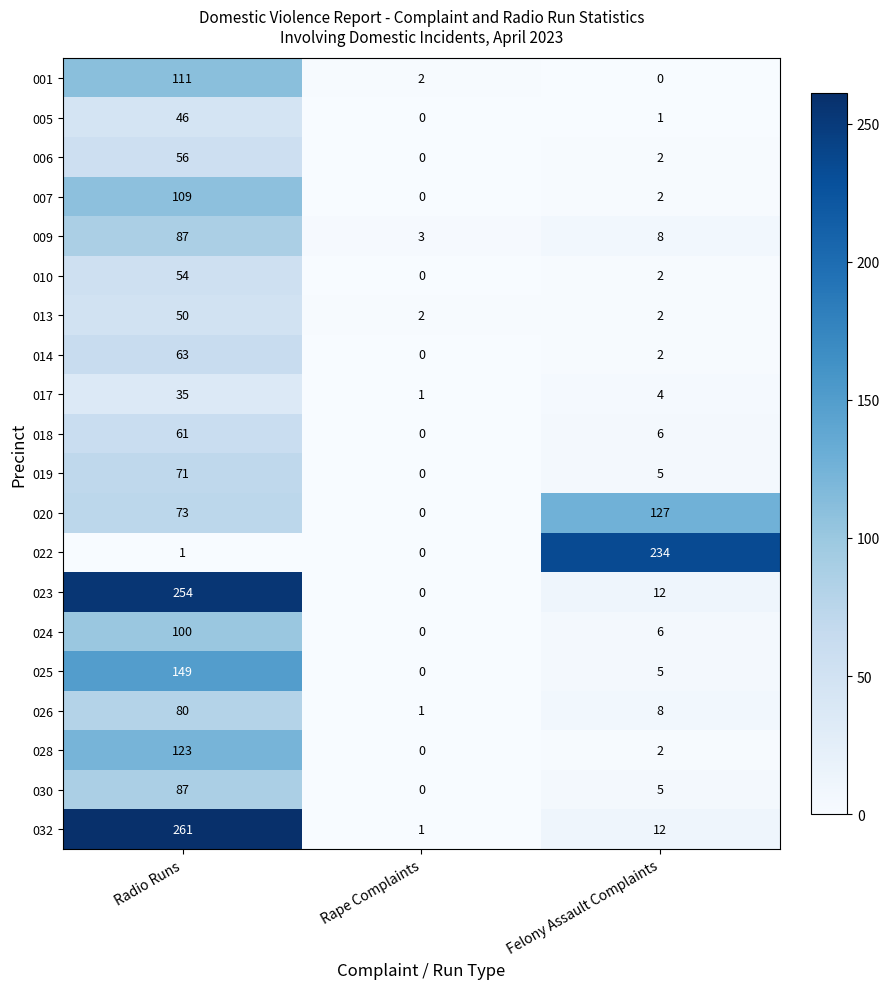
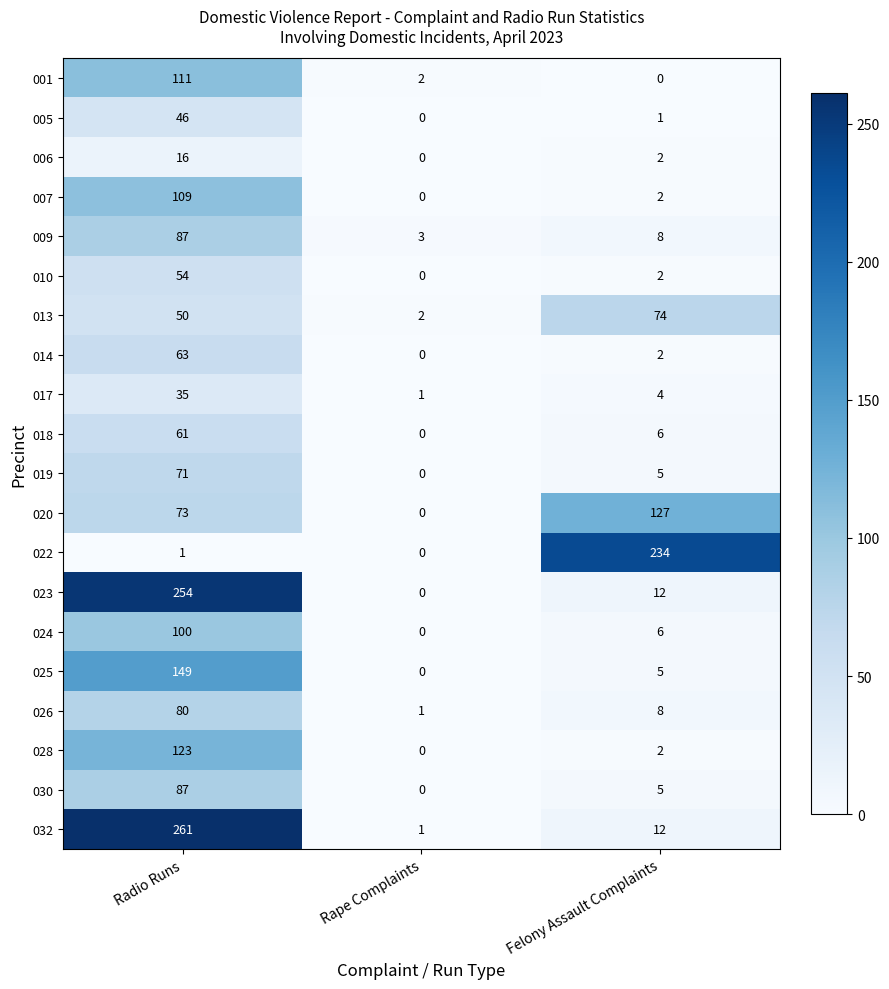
  {
    "001": {
      "Radio Runs": 111,
      "Rape Complaints": 2,
      "Felony Assault Complaints": 0
    },
    "005": {
      "Radio Runs": 46,
      "Rape Complaints": 0,
      "Felony Assault Complaints": 1
    },
    "006": {
-     "Radio Runs": 56,
+     "Radio Runs": 16,
      "Rape Complaints": 0,
      "Felony Assault Complaints": 2
    },
    "007": {
      "Radio Runs": 109,
      "Rape Complaints": 0,
      "Felony Assault Complaints": 2
    },
    "009": {
      "Radio Runs": 87,
      "Rape Complaints": 3,
      "Felony Assault Complaints": 8
    },
    "010": {
      "Radio Runs": 54,
      "Rape Complaints": 0,
      "Felony Assault Complaints": 2
    },
    "013": {
      "Radio Runs": 50,
      "Rape Complaints": 2,
-     "Felony Assault Complaints": 2
+     "Felony Assault Complaints": 74
    },
    "014": {
      "Radio Runs": 63,
      "Rape Complaints": 0,
      "Felony Assault Complaints": 2
    },
    "017": {
      "Radio Runs": 35,
      "Rape Complaints": 1,
      "Felony Assault Complaints": 4
    },
    "018": {
      "Radio Runs": 61,
      "Rape Complaints": 0,
      "Felony Assault Complaints": 6
    },
    "019": {
      "Radio Runs": 71,
      "Rape Complaints": 0,
      "Felony Assault Complaints": 5
    },
    "020": {
      "Radio Runs": 73,
      "Rape Complaints": 0,
      "Felony Assault Complaints": 127
    },
    "022": {
      "Radio Runs": 1,
      "Rape Complaints": 0,
      "Felony Assault Complaints": 234
    },
    "023": {
      "Radio Runs": 254,
      "Rape Complaints": 0,
      "Felony Assault Complaints": 12
    },
    "024": {
      "Radio Runs": 100,
      "Rape Complaints": 0,
      "Felony Assault Complaints": 6
    },
    "025": {
      "Radio Runs": 149,
      "Rape Complaints": 0,
      "Felony Assault Complaints": 5
    },
    "026": {
      "Radio Runs": 80,
      "Rape Complaints": 1,
      "Felony Assault Complaints": 8
    },
    "028": {
      "Radio Runs": 123,
      "Rape Complaints": 0,
      "Felony Assault Complaints": 2
    },
    "030": {
      "Radio Runs": 87,
      "Rape Complaints": 0,
      "Felony Assault Complaints": 5
    },
    "032": {
      "Radio Runs": 261,
      "Rape Complaints": 1,
      "Felony Assault Complaints": 12
    }
  }
